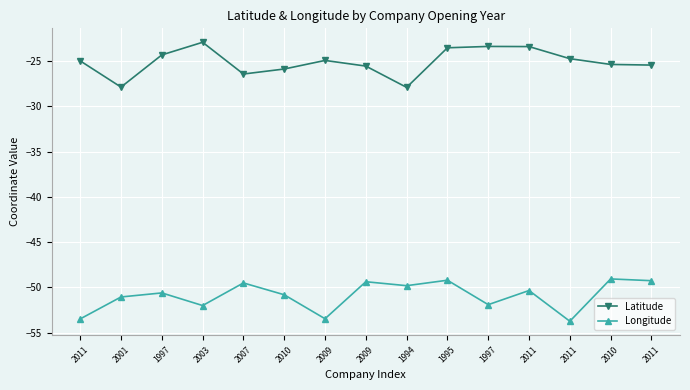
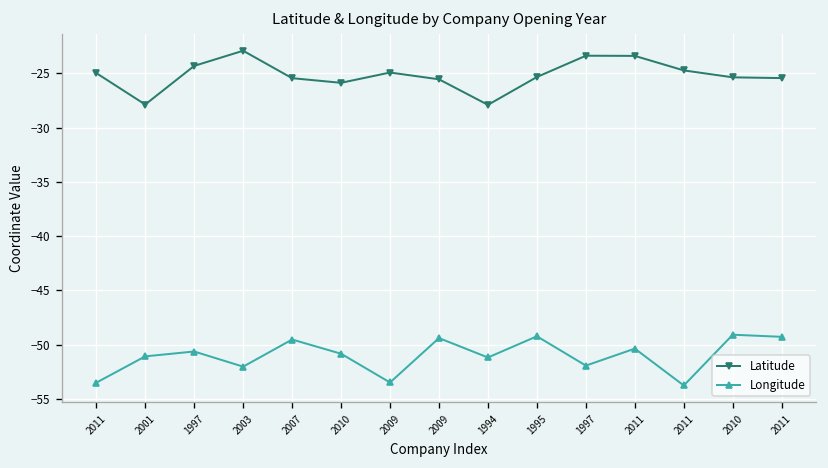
  {
    "Latitude": {
      "2001": -28,
      "2003": -23,
-     "2007": -26,
+     "2007": -25,
      "1994": -28,
-     "1995": -24
+     "1995": -25
    },
    "Longitude": {
      "2001": -51,
      "2003": -52,
      "2007": -50,
-     "1994": -50,
+     "1994": -51,
      "1995": -49
    }
  }
